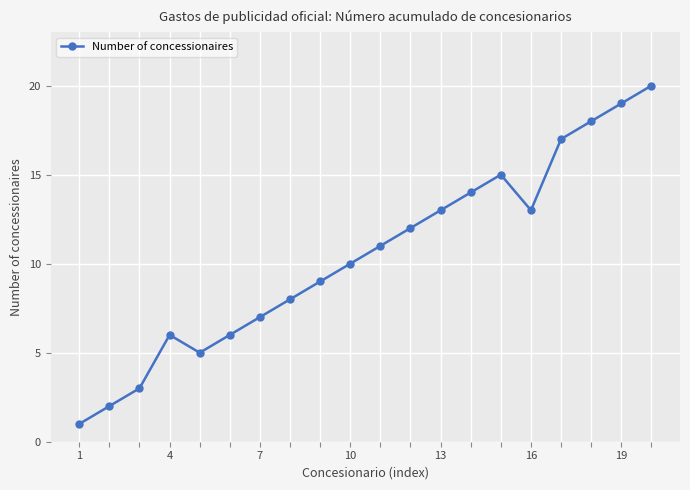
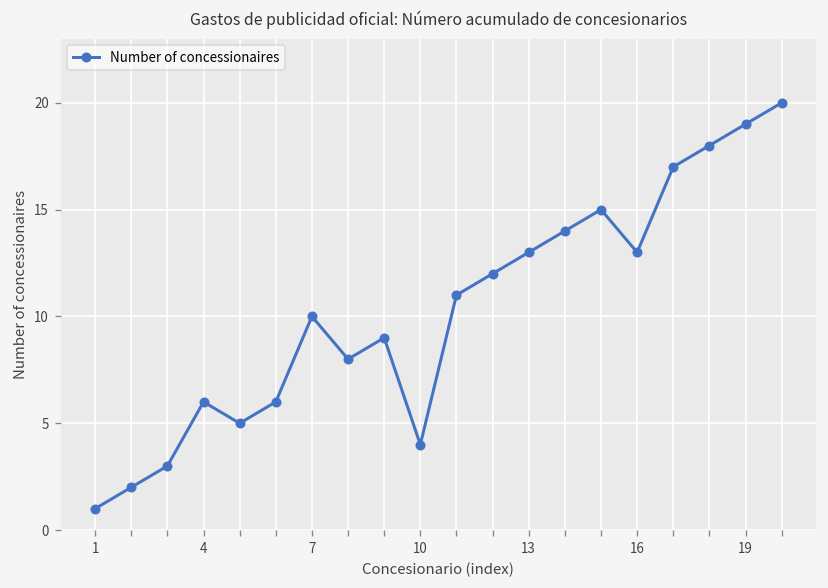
  {
    "1": 1,
    "4": 6,
-   "7": 7,
-   "10": 10,
+   "7": 10,
+   "10": 4,
    "13": 13,
    "16": 13,
    "19": 19
  }
